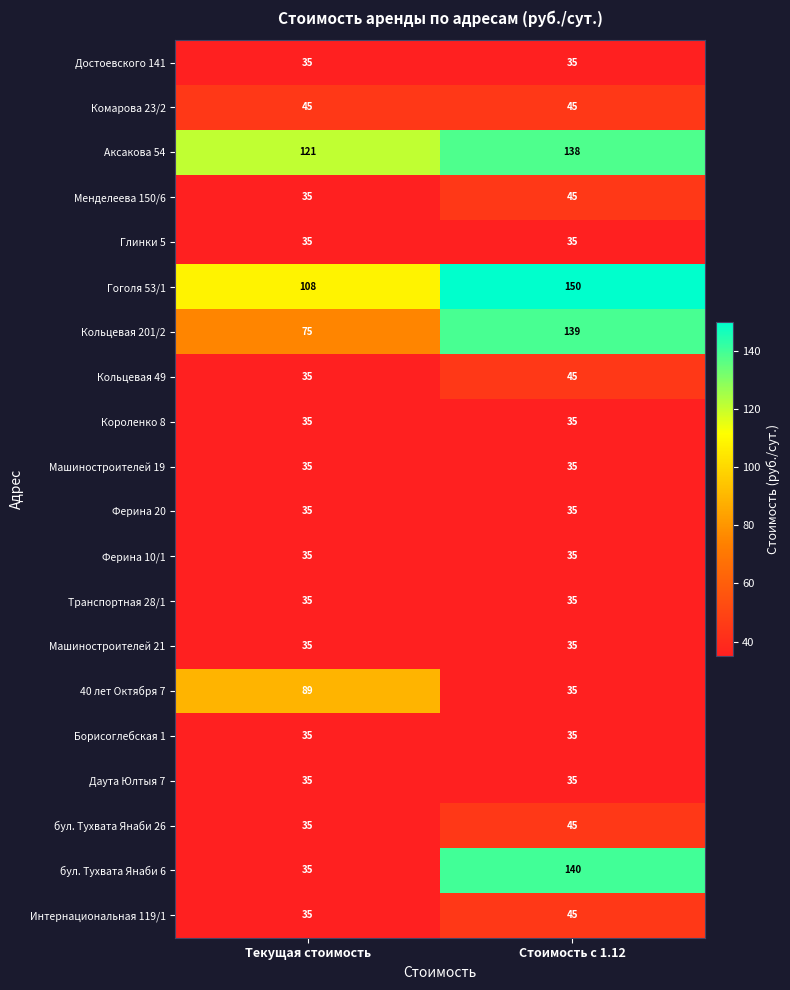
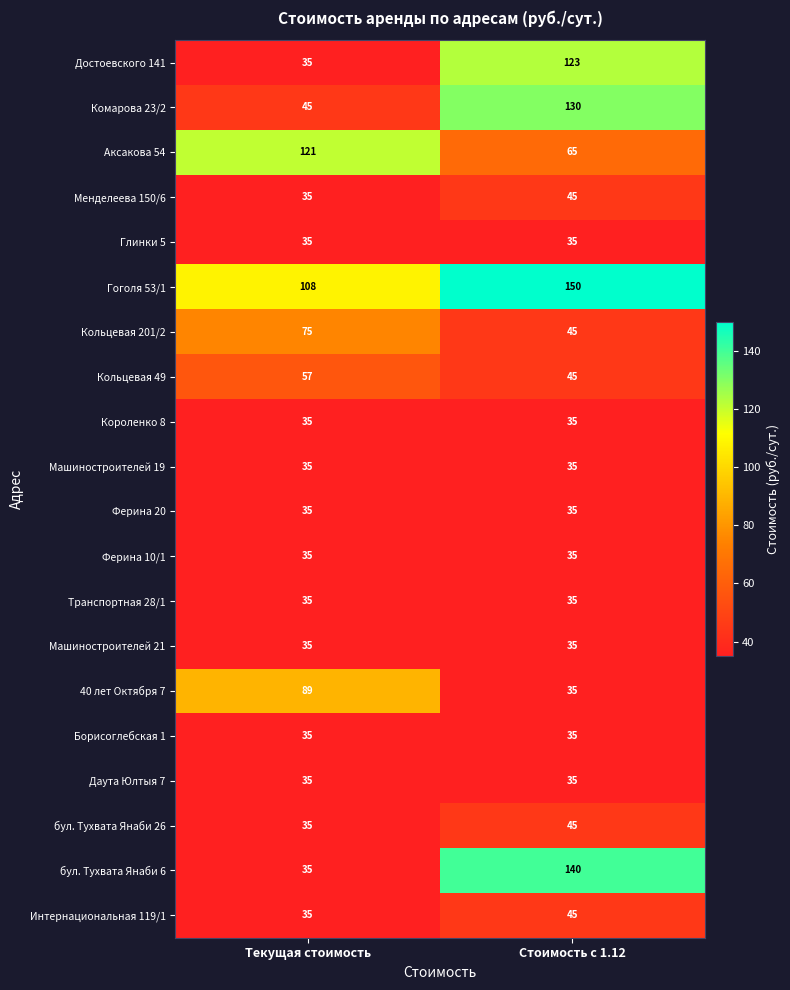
  {
    "Достоевского 141": {
      "Текущая стоимость": 35,
-     "Стоимость с 1.12": 35
+     "Стоимость с 1.12": 123
    },
    "Комарова 23/2": {
      "Текущая стоимость": 45,
-     "Стоимость с 1.12": 45
+     "Стоимость с 1.12": 130
    },
    "Аксакова 54": {
      "Текущая стоимость": 121,
-     "Стоимость с 1.12": 138
+     "Стоимость с 1.12": 65
    },
    "Менделеева 150/6": {
      "Текущая стоимость": 35,
      "Стоимость с 1.12": 45
    },
    "Глинки 5": {
      "Текущая стоимость": 35,
      "Стоимость с 1.12": 35
    },
    "Гоголя 53/1": {
      "Текущая стоимость": 108,
      "Стоимость с 1.12": 150
    },
    "Кольцевая 201/2": {
      "Текущая стоимость": 75,
-     "Стоимость с 1.12": 139
+     "Стоимость с 1.12": 45
    },
    "Кольцевая 49": {
-     "Текущая стоимость": 35,
+     "Текущая стоимость": 57,
      "Стоимость с 1.12": 45
    },
    "Короленко 8": {
      "Текущая стоимость": 35,
      "Стоимость с 1.12": 35
    },
    "Машиностроителей 19": {
      "Текущая стоимость": 35,
      "Стоимость с 1.12": 35
    },
    "Ферина 20": {
      "Текущая стоимость": 35,
      "Стоимость с 1.12": 35
    },
    "Ферина 10/1": {
      "Текущая стоимость": 35,
      "Стоимость с 1.12": 35
    },
    "Транспортная 28/1": {
      "Текущая стоимость": 35,
      "Стоимость с 1.12": 35
    },
    "Машиностроителей 21": {
      "Текущая стоимость": 35,
      "Стоимость с 1.12": 35
    },
    "40 лет Октября 7": {
      "Текущая стоимость": 89,
      "Стоимость с 1.12": 35
    },
    "Борисоглебская 1": {
      "Текущая стоимость": 35,
      "Стоимость с 1.12": 35
    },
    "Даута Юлтыя 7": {
      "Текущая стоимость": 35,
      "Стоимость с 1.12": 35
    },
    "бул. Тухвата Янаби 26": {
      "Текущая стоимость": 35,
      "Стоимость с 1.12": 45
    },
    "бул. Тухвата Янаби 6": {
      "Текущая стоимость": 35,
      "Стоимость с 1.12": 140
    },
    "Интернациональная 119/1": {
      "Текущая стоимость": 35,
      "Стоимость с 1.12": 45
    }
  }
